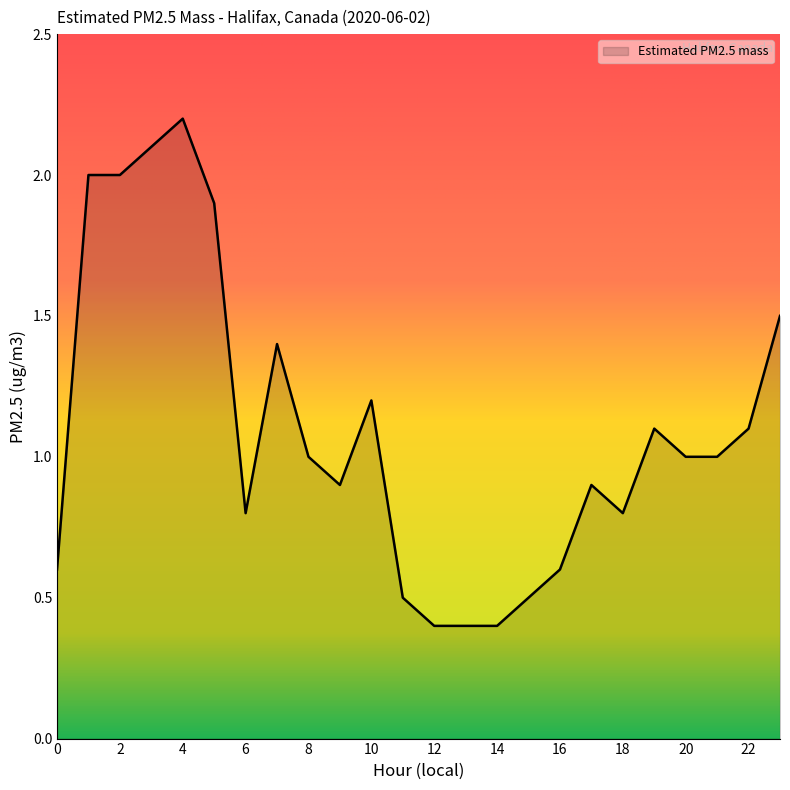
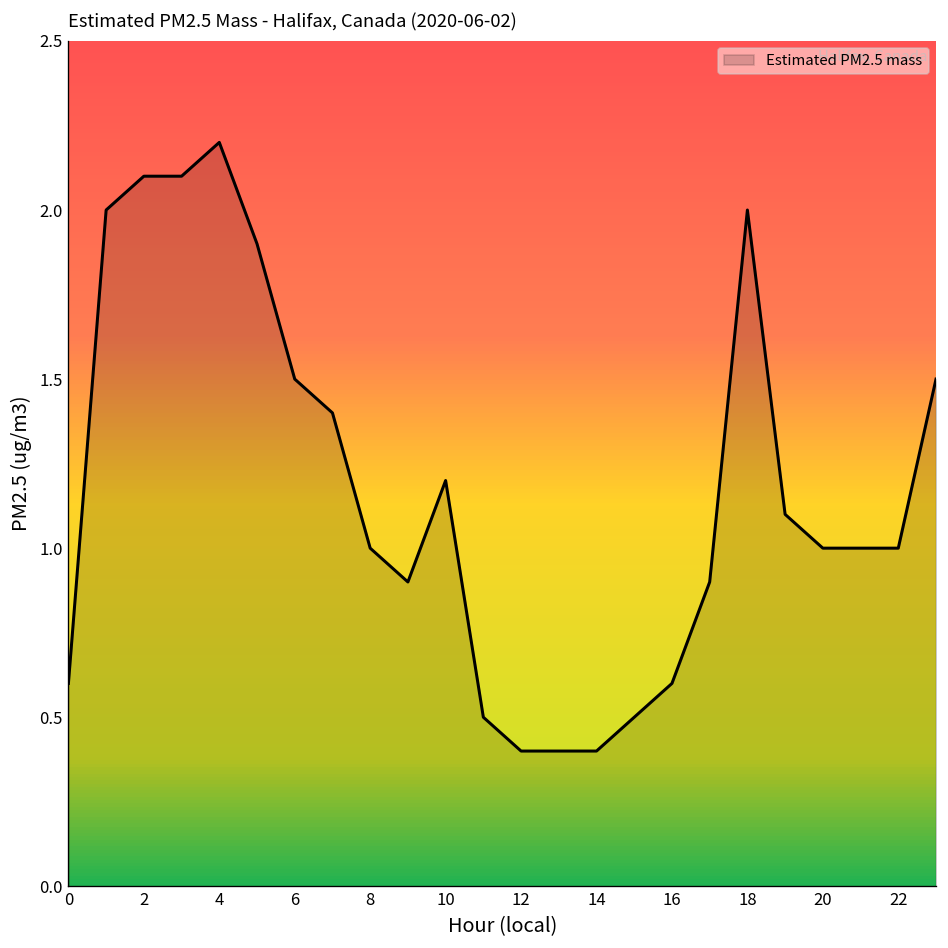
  {
    "0": 0.6,
-   "2": 2.0,
+   "2": 2.1,
    "4": 2.2,
-   "6": 0.8,
+   "6": 1.5,
    "8": 1.0,
    "10": 1.2,
    "12": 0.4,
    "14": 0.4,
    "16": 0.6,
-   "18": 0.8,
+   "18": 2.0,
    "20": 1.0,
-   "22": 1.1
+   "22": 1.0
  }
